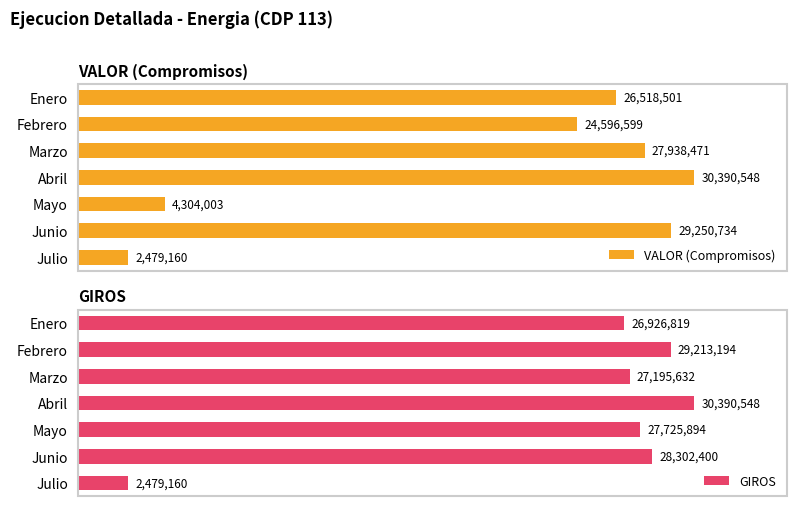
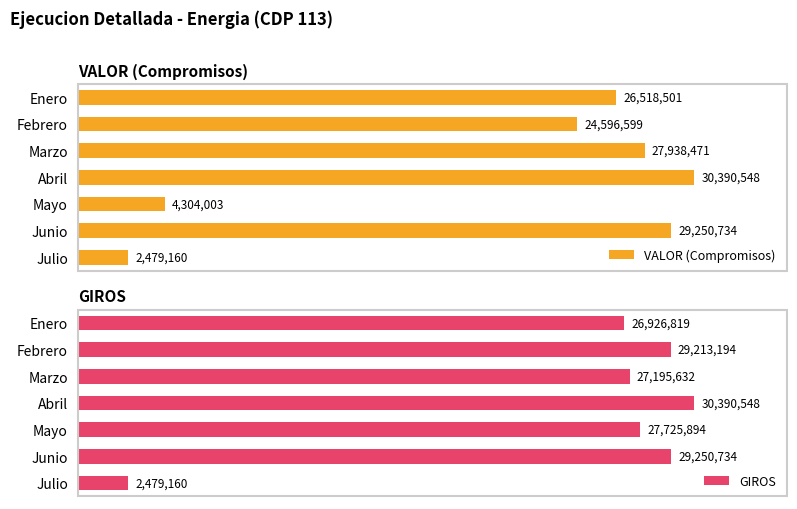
  {
    "VALOR (Compromisos)": {
      "Enero": "26,518,501",
      "Febrero": "24,596,599",
      "Marzo": "27,938,471",
      "Abril": "30,390,548",
      "Mayo": "4,304,003",
      "Junio": "29,250,734",
      "Julio": "2,479,160"
    },
    "GIROS": {
      "Enero": "26,926,819",
      "Febrero": "29,213,194",
      "Marzo": "27,195,632",
      "Abril": "30,390,548",
      "Mayo": "27,725,894",
-     "Junio": "28,302,400",
+     "Junio": "29,250,734",
      "Julio": "2,479,160"
    }
  }
